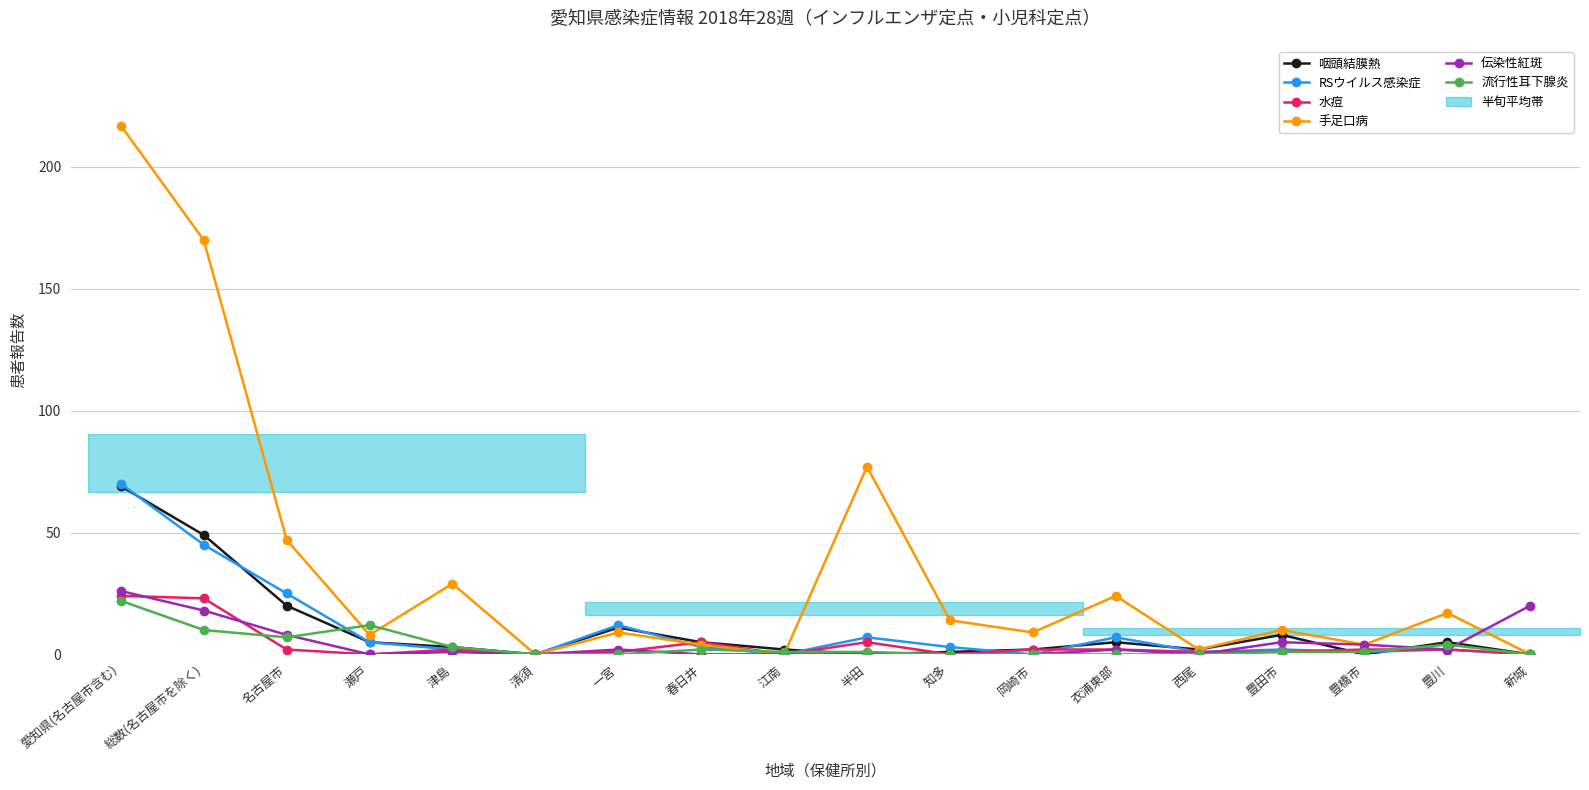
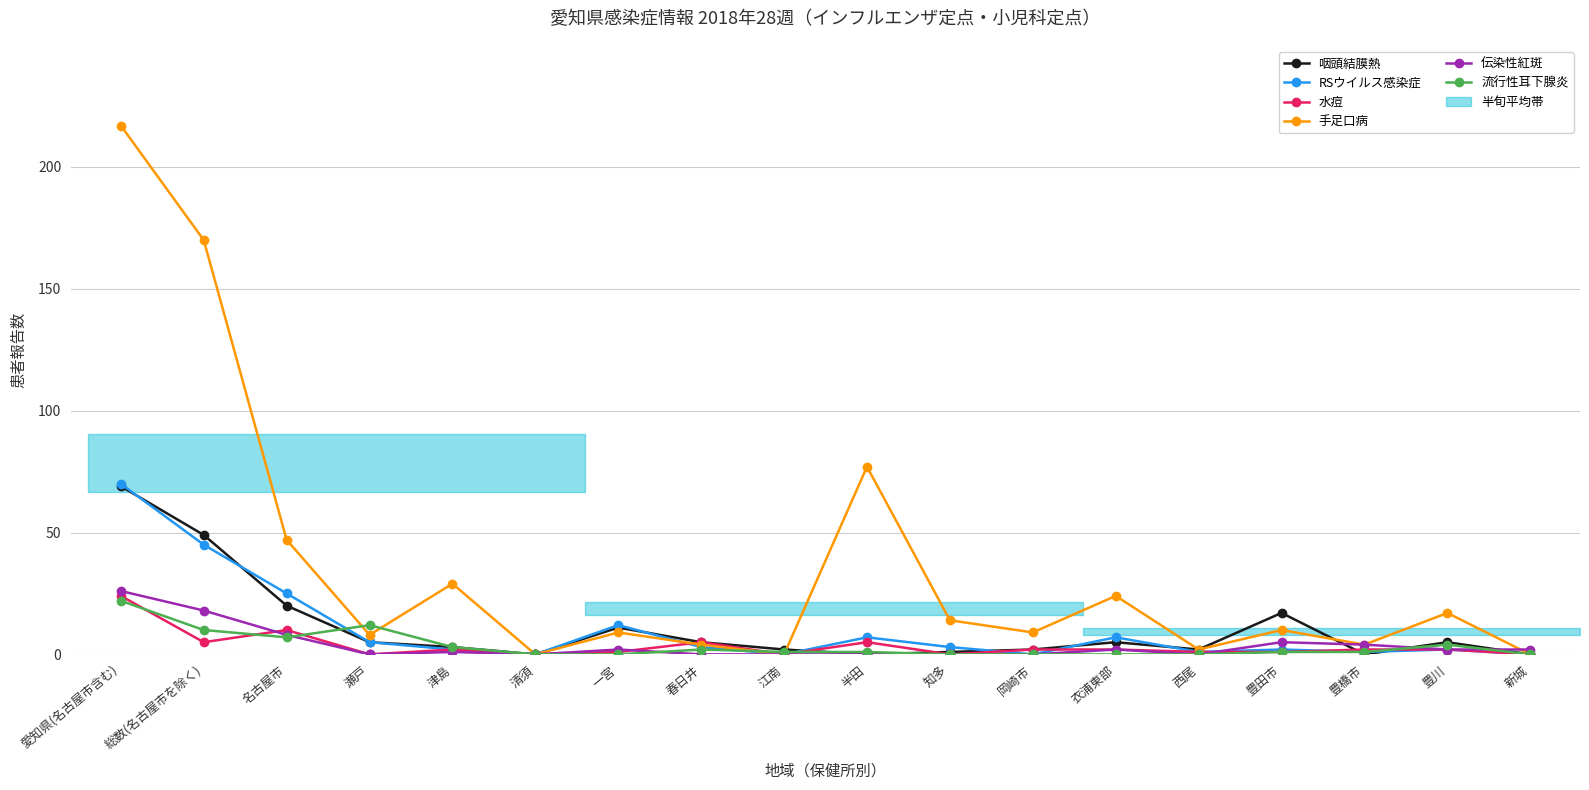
  {
    "咽頭結膜熱": {
      "総数(名古屋市を除く)": 49,
      "名古屋市": 20,
      "衣浦東部": 5,
-     "豊田市": 8
+     "豊田市": 17
    },
    "水痘": {
      "愛知県(名古屋市含む)": 24,
-     "総数(名古屋市を除く)": 23,
-     "名古屋市": 2,
+     "総数(名古屋市を除く)": 5,
+     "名古屋市": 10,
      "半田": 5
    },
    "手足口病": {
      "愛知県(名古屋市含む)": 217,
      "総数(名古屋市を除く)": 170,
      "名古屋市": 47,
      "瀬戸": 8,
      "津島": 29,
      "一宮": 9,
      "半田": 77,
      "知多": 14,
      "岡崎市": 9,
      "衣浦東部": 24,
      "豊田市": 10,
      "豊川": 17
    },
    "伝染性紅斑": {
      "愛知県(名古屋市含む)": 26,
      "総数(名古屋市を除く)": 18,
      "春日井": 0,
      "豊田市": 5,
-     "新城": 20
+     "新城": 2
    },
    "流行性耳下腺炎": {
      "愛知県(名古屋市含む)": 22,
      "総数(名古屋市を除く)": 10,
      "瀬戸": 12,
      "衣浦東部": 0
    }
  }
